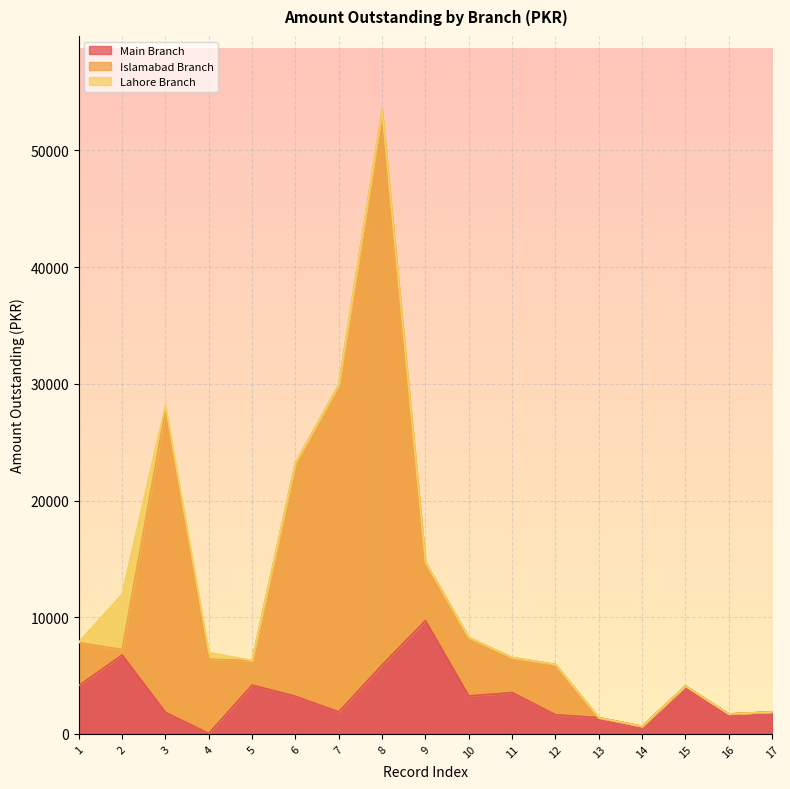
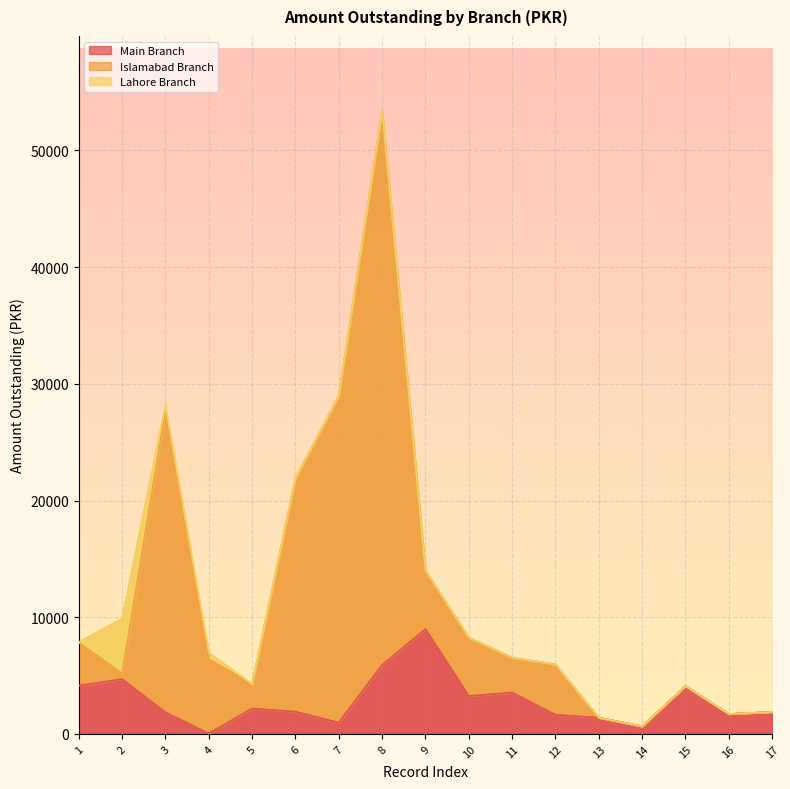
  {
    "Main Branch": {
      "1": 4100,
-     "2": 6800,
+     "2": 4700,
      "3": 1800,
      "4": 0,
-     "5": 4200,
-     "6": 3200,
-     "7": 1900,
+     "5": 2200,
+     "6": 1900,
+     "7": 1000,
      "8": 5900,
-     "9": 9700,
+     "9": 9000,
      "10": 3300,
      "11": 3500,
      "12": 1600
    }
  }
